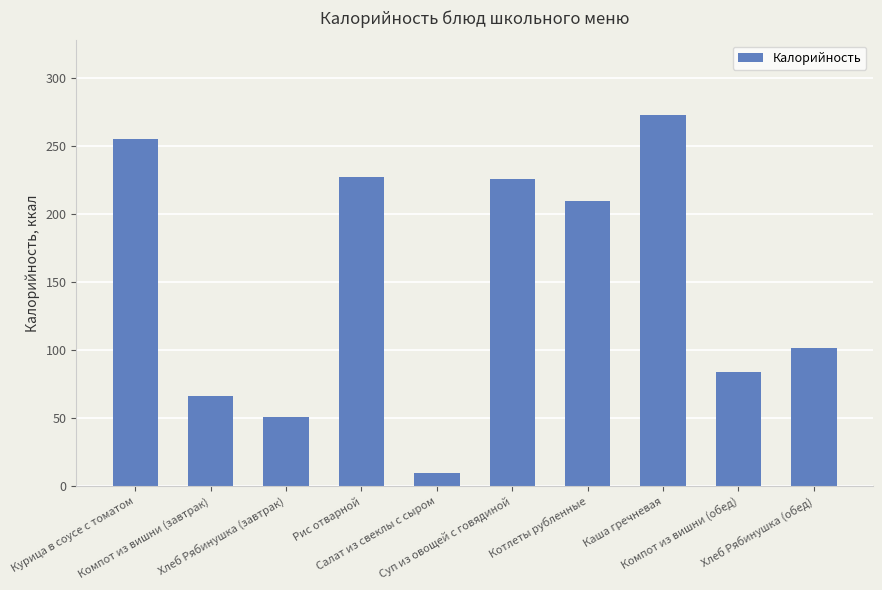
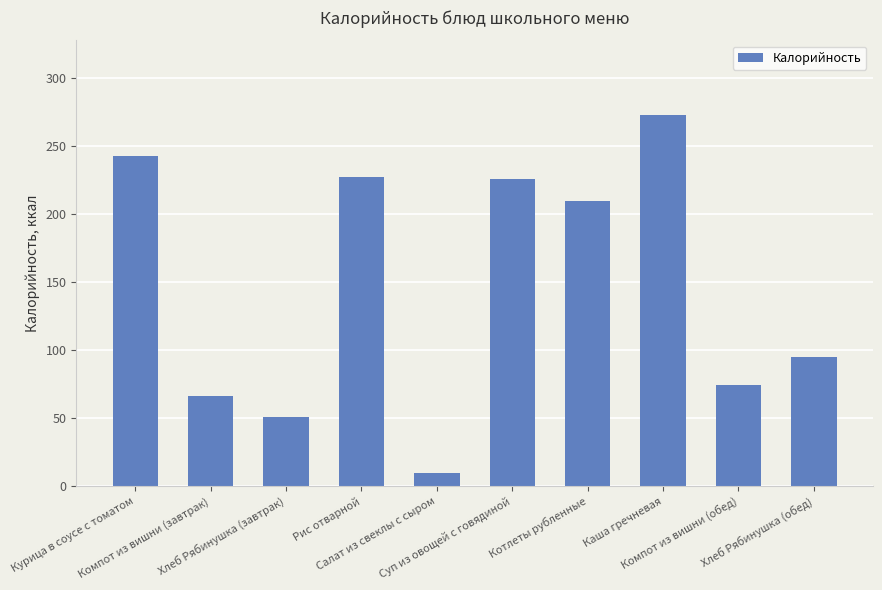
  {
-   "Курица в соусе с томатом": 255,
+   "Курица в соусе с томатом": 243,
    "Компот из вишни (завтрак)": 66,
    "Хлеб Рябинушка (завтрак)": 51,
    "Рис отварной": 227,
    "Салат из свеклы с сыром": 10,
    "Суп из овощей с говядиной": 226,
    "Котлеты рубленные": 210,
    "Каша гречневая": 273,
-   "Компот из вишни (обед)": 84,
-   "Хлеб Рябинушка (обед)": 102
+   "Компот из вишни (обед)": 74,
+   "Хлеб Рябинушка (обед)": 95
  }
